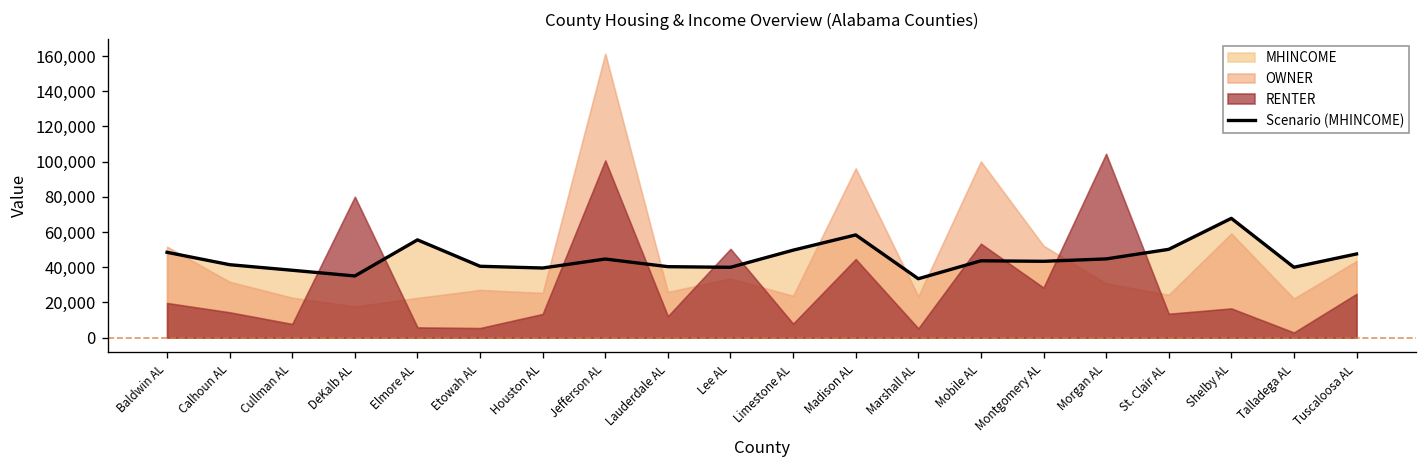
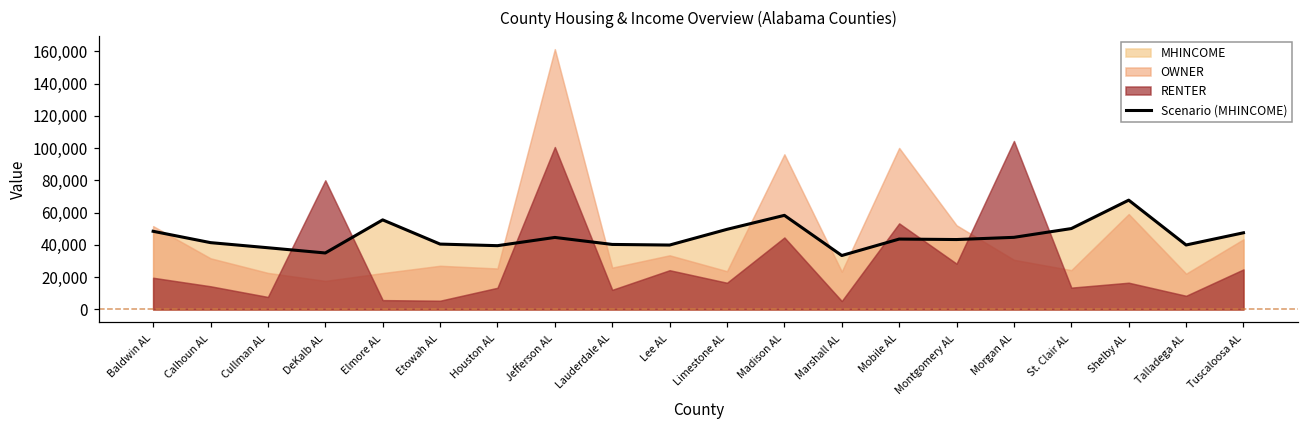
  {
    "RENTER": {
      "Baldwin AL": "20,000",
      "Calhoun AL": "14,000",
      "Cullman AL": "8,000",
      "DeKalb AL": "80,000",
      "Elmore AL": "6,000",
      "Etowah AL": "5,000",
      "Houston AL": "13,000",
      "Jefferson AL": "101,000",
      "Lauderdale AL": "12,000",
-     "Lee AL": "50,000",
-     "Limestone AL": "8,000",
+     "Lee AL": "24,000",
+     "Limestone AL": "17,000",
      "Madison AL": "45,000",
      "Marshall AL": "5,000",
      "Mobile AL": "53,000",
      "Montgomery AL": "28,000",
      "Morgan AL": "104,000",
      "St. Clair AL": "14,000",
      "Shelby AL": "17,000",
-     "Talladega AL": "3,000",
+     "Talladega AL": "8,000",
      "Tuscaloosa AL": "25,000"
    }
  }
